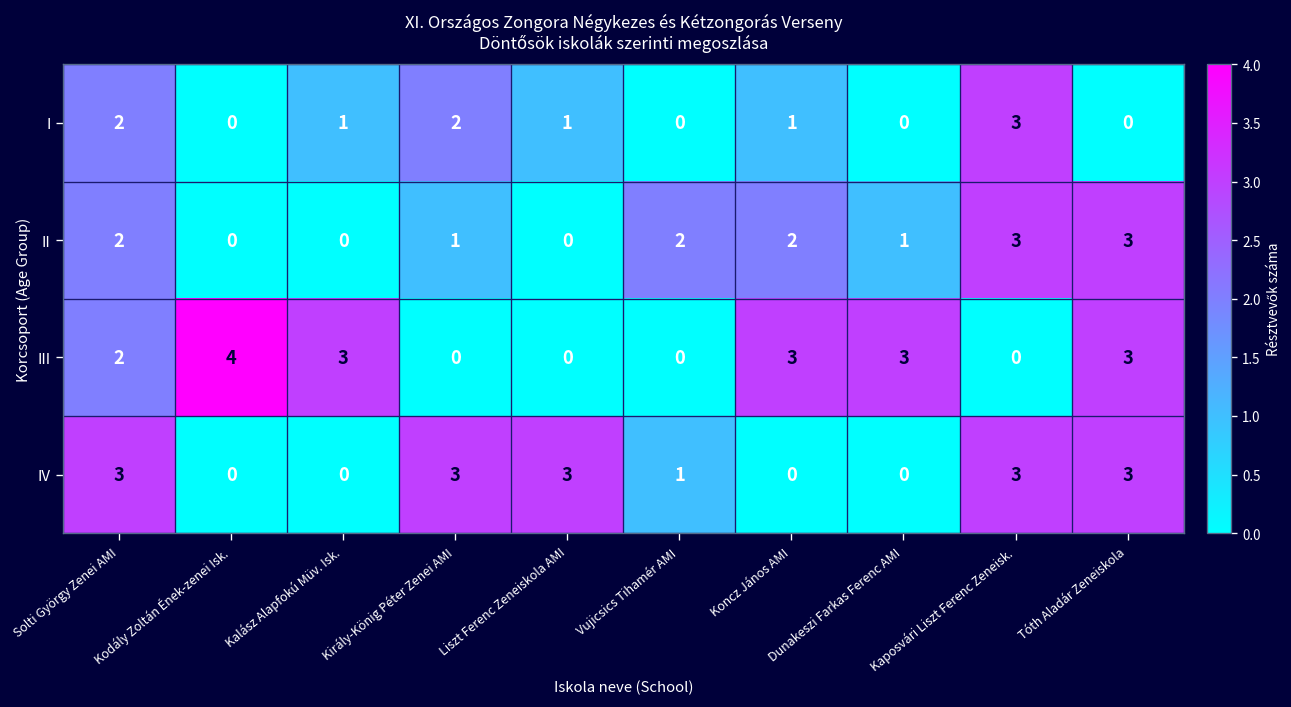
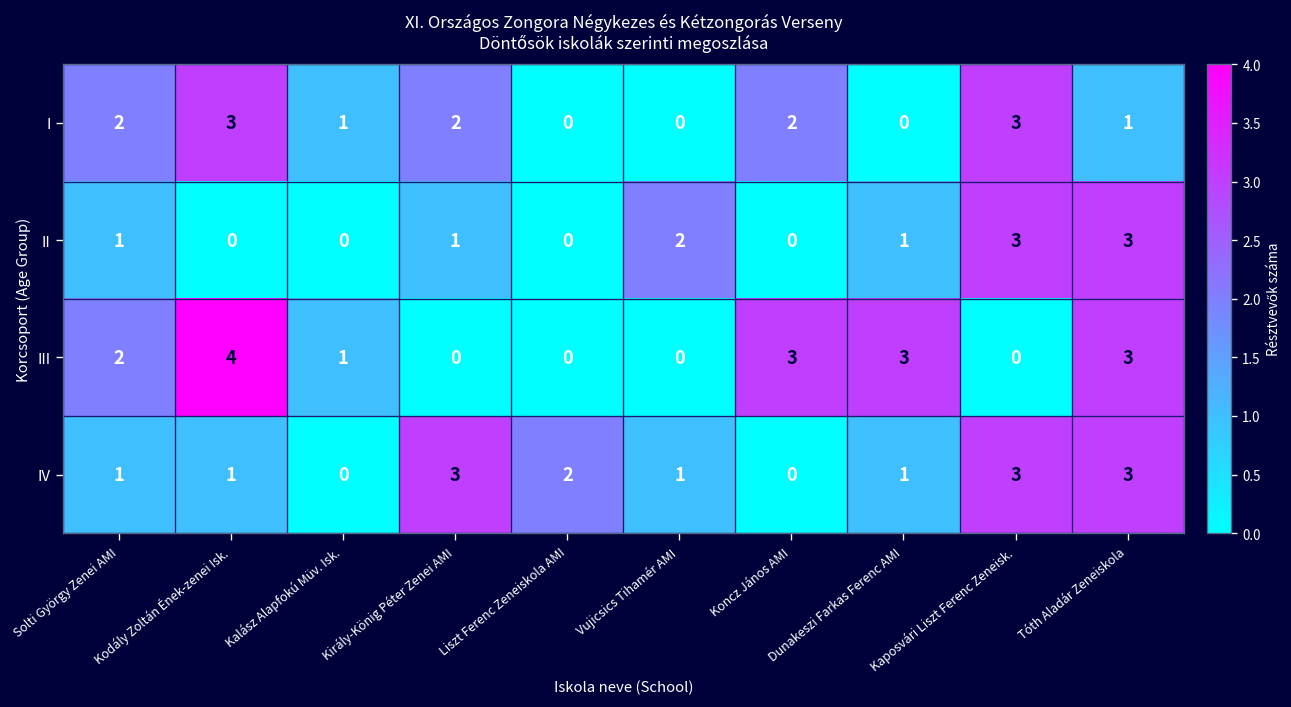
  {
    "I": {
      "Solti György Zenei AMI": 2,
-     "Kodály Zoltán Ének-zenei Isk.": 0,
+     "Kodály Zoltán Ének-zenei Isk.": 3,
      "Kalász Alapfokú Müv. Isk.": 1,
      "Király-König Péter Zenei AMI": 2,
-     "Liszt Ferenc Zeneiskola AMI": 1,
+     "Liszt Ferenc Zeneiskola AMI": 0,
      "Vujicsics Tihamér AMI": 0,
-     "Koncz János AMI": 1,
+     "Koncz János AMI": 2,
      "Dunakeszi Farkas Ferenc AMI": 0,
      "Kaposvári Liszt Ferenc Zeneisk.": 3,
-     "Tóth Aladár Zeneiskola": 0
+     "Tóth Aladár Zeneiskola": 1
    },
    "II": {
-     "Solti György Zenei AMI": 2,
+     "Solti György Zenei AMI": 1,
      "Kodály Zoltán Ének-zenei Isk.": 0,
      "Kalász Alapfokú Müv. Isk.": 0,
      "Király-König Péter Zenei AMI": 1,
      "Liszt Ferenc Zeneiskola AMI": 0,
      "Vujicsics Tihamér AMI": 2,
-     "Koncz János AMI": 2,
+     "Koncz János AMI": 0,
      "Dunakeszi Farkas Ferenc AMI": 1,
      "Kaposvári Liszt Ferenc Zeneisk.": 3,
      "Tóth Aladár Zeneiskola": 3
    },
    "III": {
      "Solti György Zenei AMI": 2,
      "Kodály Zoltán Ének-zenei Isk.": 4,
-     "Kalász Alapfokú Müv. Isk.": 3,
+     "Kalász Alapfokú Müv. Isk.": 1,
      "Király-König Péter Zenei AMI": 0,
      "Liszt Ferenc Zeneiskola AMI": 0,
      "Vujicsics Tihamér AMI": 0,
      "Koncz János AMI": 3,
      "Dunakeszi Farkas Ferenc AMI": 3,
      "Kaposvári Liszt Ferenc Zeneisk.": 0,
      "Tóth Aladár Zeneiskola": 3
    },
    "IV": {
-     "Solti György Zenei AMI": 3,
-     "Kodály Zoltán Ének-zenei Isk.": 0,
+     "Solti György Zenei AMI": 1,
+     "Kodály Zoltán Ének-zenei Isk.": 1,
      "Kalász Alapfokú Müv. Isk.": 0,
      "Király-König Péter Zenei AMI": 3,
-     "Liszt Ferenc Zeneiskola AMI": 3,
+     "Liszt Ferenc Zeneiskola AMI": 2,
      "Vujicsics Tihamér AMI": 1,
      "Koncz János AMI": 0,
-     "Dunakeszi Farkas Ferenc AMI": 0,
+     "Dunakeszi Farkas Ferenc AMI": 1,
      "Kaposvári Liszt Ferenc Zeneisk.": 3,
      "Tóth Aladár Zeneiskola": 3
    }
  }
